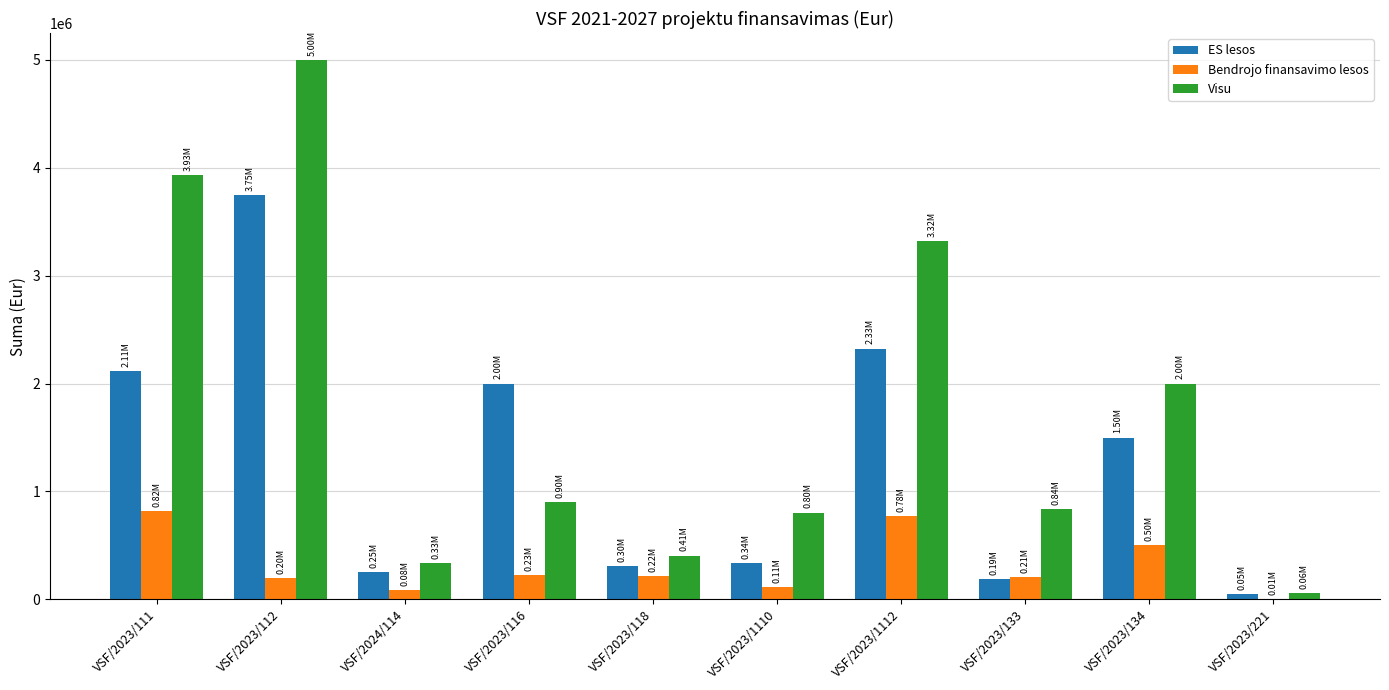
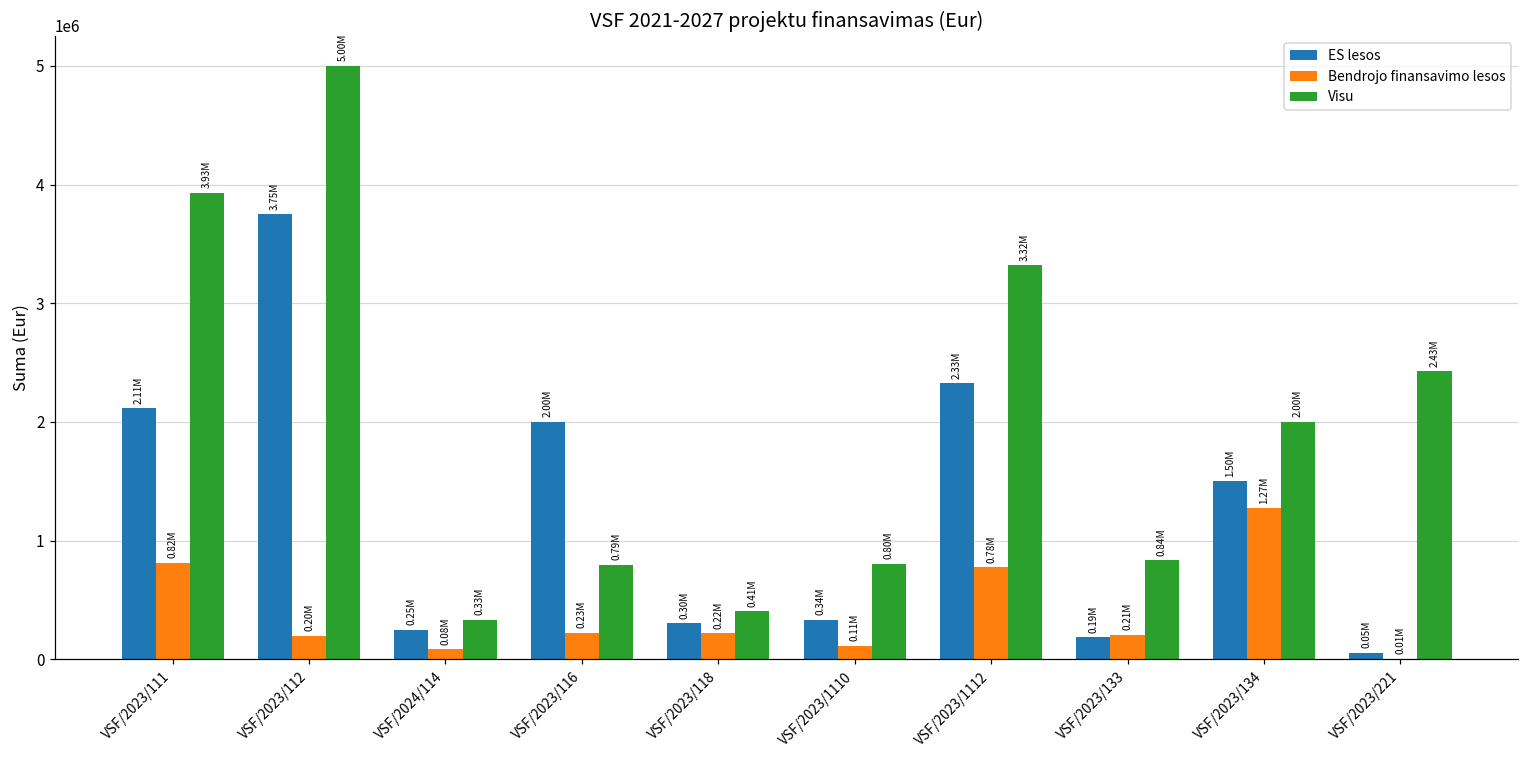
  {
    "ES lesos": {
      "VSF/2023/111": "2.11M",
      "VSF/2023/112": "3.75M",
      "VSF/2024/114": "0.25M",
      "VSF/2023/116": "2.00M",
      "VSF/2023/118": "0.30M",
      "VSF/2023/1110": "0.34M",
      "VSF/2023/1112": "2.33M",
      "VSF/2023/133": "0.19M",
      "VSF/2023/134": "1.50M",
      "VSF/2023/221": "0.05M"
    },
    "Bendrojo finansavimo lesos": {
      "VSF/2023/111": "0.82M",
      "VSF/2023/112": "0.20M",
      "VSF/2024/114": "0.08M",
      "VSF/2023/116": "0.23M",
      "VSF/2023/118": "0.22M",
      "VSF/2023/1110": "0.11M",
      "VSF/2023/1112": "0.78M",
      "VSF/2023/133": "0.21M",
-     "VSF/2023/134": "0.50M",
+     "VSF/2023/134": "1.27M",
      "VSF/2023/221": "0.01M"
    },
    "Visu": {
      "VSF/2023/111": "3.93M",
      "VSF/2023/112": "5.00M",
      "VSF/2024/114": "0.33M",
-     "VSF/2023/116": "0.90M",
+     "VSF/2023/116": "0.79M",
      "VSF/2023/118": "0.41M",
      "VSF/2023/1110": "0.80M",
      "VSF/2023/1112": "3.32M",
      "VSF/2023/133": "0.84M",
      "VSF/2023/134": "2.00M",
-     "VSF/2023/221": "0.06M"
+     "VSF/2023/221": "2.43M"
    }
  }
